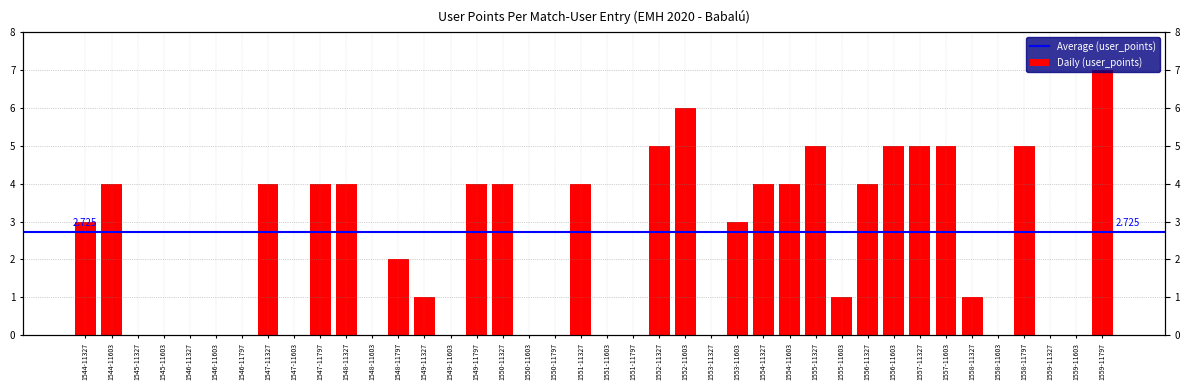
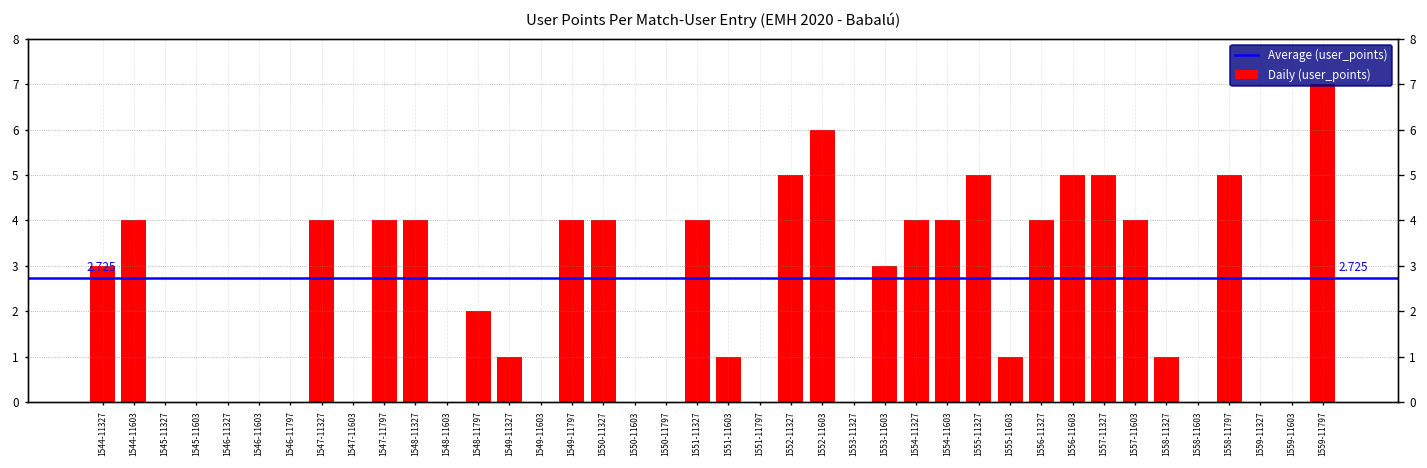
  {
    "1544-11603": 4,
    "1545-11327": 0,
    "1545-11603": 0,
    "1546-11327": 0,
    "1546-11603": 0,
    "1546-11797": 0,
    "1547-11327": 4,
    "1547-11603": 0,
    "1547-11797": 4,
    "1548-11327": 4,
    "1548-11603": 0,
    "1548-11797": 2,
    "1549-11327": 1,
    "1549-11603": 0,
    "1549-11797": 4,
    "1550-11327": 4,
    "1550-11603": 0,
    "1550-11797": 0,
    "1551-11327": 4,
-   "1551-11603": 0,
+   "1551-11603": 1,
    "1551-11797": 0,
    "1552-11327": 5,
    "1552-11603": 6,
    "1553-11327": 0,
    "1553-11603": 3,
    "1554-11327": 4,
    "1554-11603": 4,
    "1555-11327": 5,
    "1555-11603": 1,
    "1556-11327": 4,
    "1556-11603": 5,
    "1557-11327": 5,
-   "1557-11603": 5,
+   "1557-11603": 4,
    "1558-11327": 1,
    "1558-11603": 0,
    "1558-11797": 5,
    "1559-11327": 0,
    "1559-11603": 0
  }
